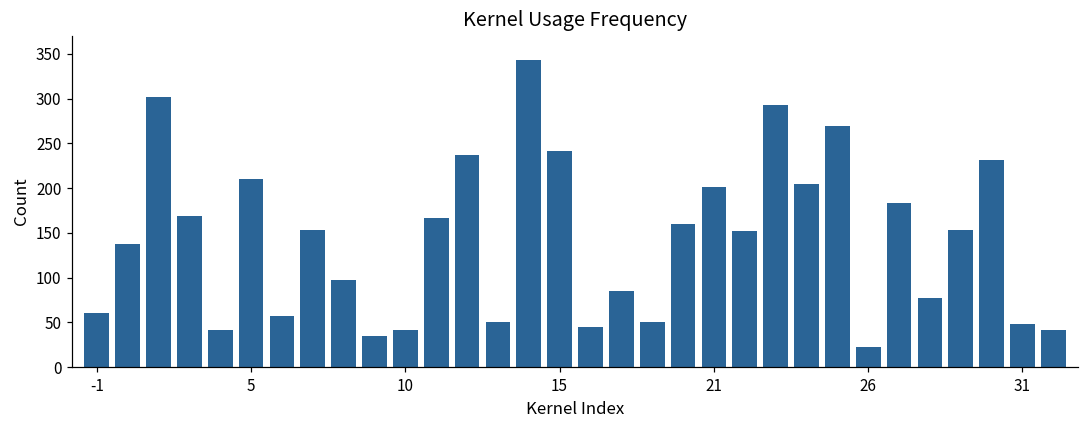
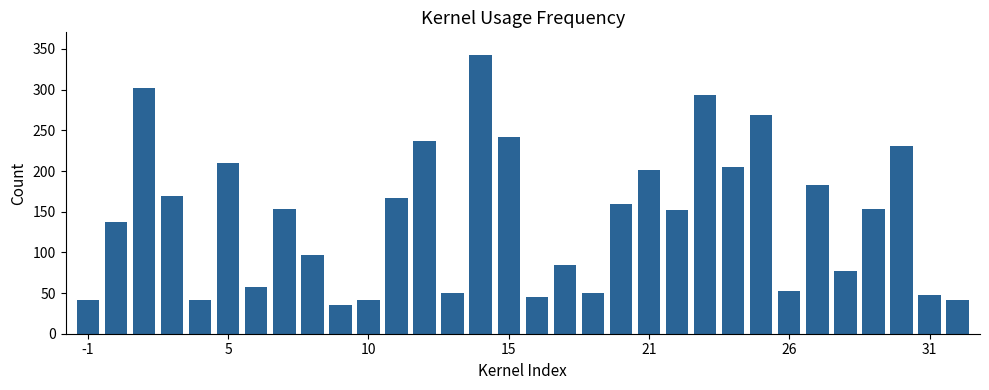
  {
-   "-1": 60,
+   "-1": 40,
    "5": 210,
    "10": 40,
    "15": 240,
    "21": 200,
-   "26": 20,
+   "26": 50,
    "31": 50
  }
